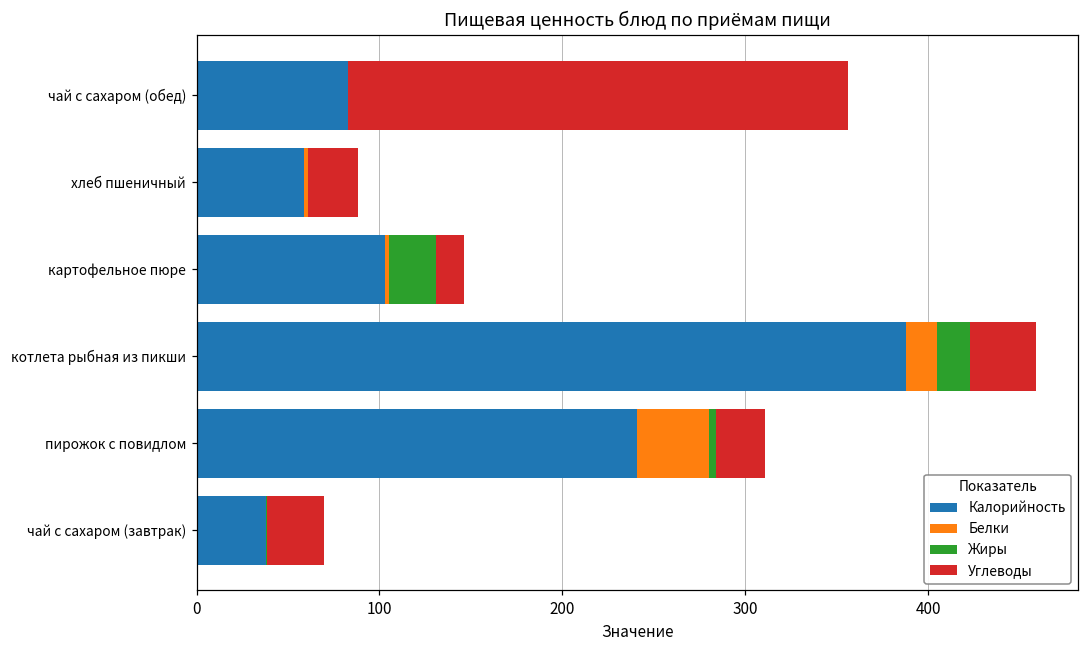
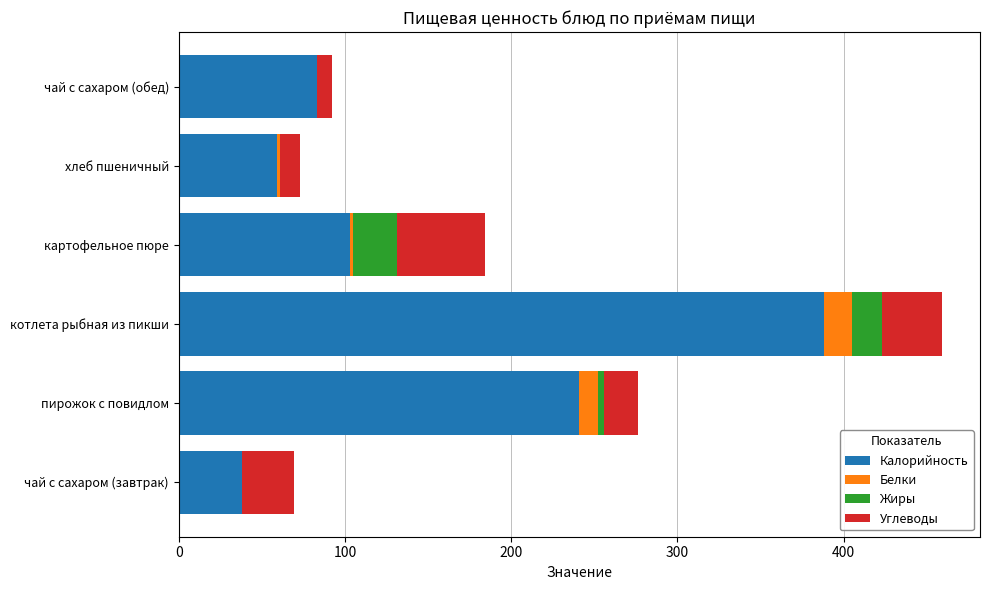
  {
    "Калорийность": {
      "чай с сахаром (обед)": 83,
      "хлеб пшеничный": 59,
      "картофельное пюре": 103,
      "котлета рыбная из пикши": 388,
      "пирожок с повидлом": 241,
      "чай с сахаром (завтрак)": 38
    },
    "Белки": {
      "чай с сахаром (обед)": 0,
      "хлеб пшеничный": 2,
      "картофельное пюре": 2,
      "котлета рыбная из пикши": 17,
-     "пирожок с повидлом": 39
+     "пирожок с повидлом": 11
    },
    "Жиры": {
      "чай с сахаром (обед)": 0,
      "хлеб пшеничный": 0,
      "картофельное пюре": 26,
      "котлета рыбная из пикши": 18,
      "пирожок с повидлом": 4
    },
    "Углеводы": {
-     "чай с сахаром (обед)": 273,
-     "хлеб пшеничный": 27,
-     "картофельное пюре": 15,
+     "чай с сахаром (обед)": 9,
+     "хлеб пшеничный": 12,
+     "картофельное пюре": 53,
      "котлета рыбная из пикши": 36,
-     "пирожок с повидлом": 27,
+     "пирожок с повидлом": 20,
      "чай с сахаром (завтрак)": 31
    }
  }
